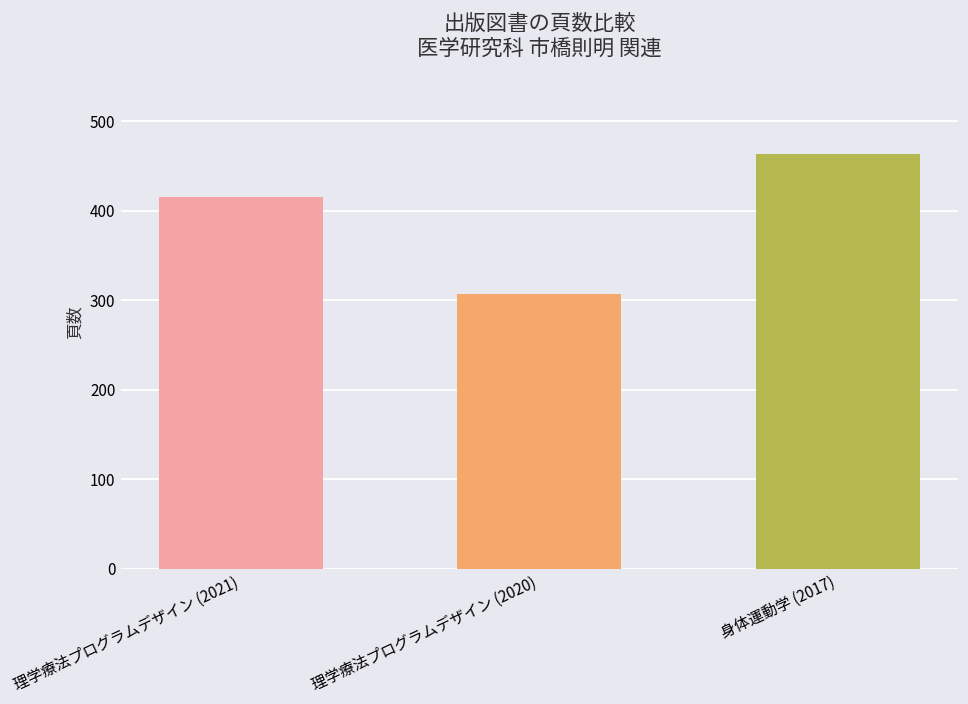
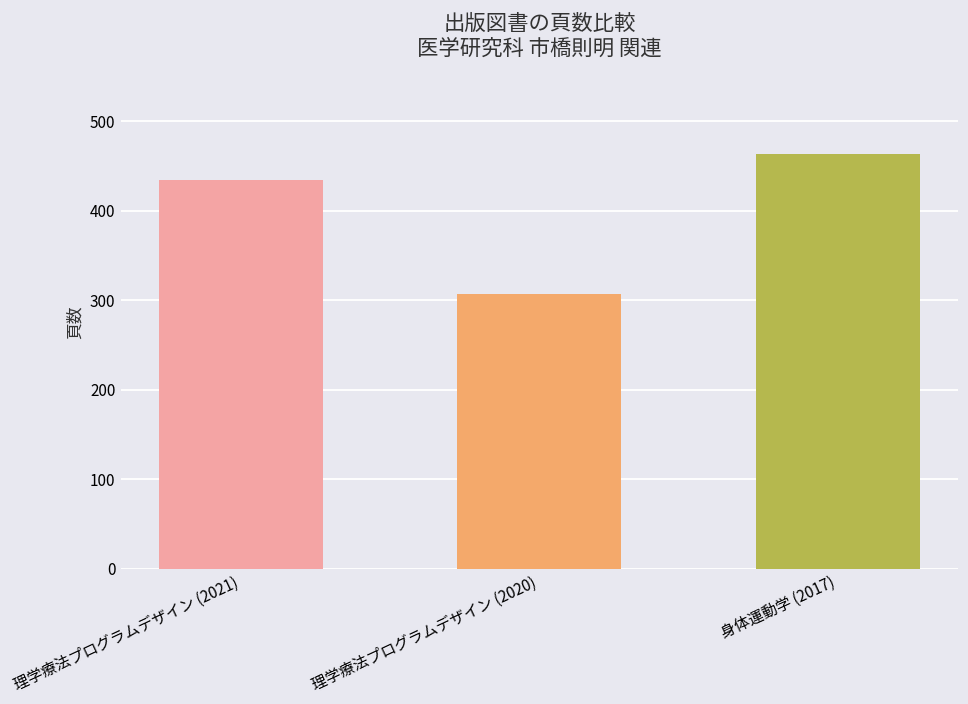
  {
-   "理学療法プログラムデザイン (2021)": 420,
+   "理学療法プログラムデザイン (2021)": 440,
    "理学療法プログラムデザイン (2020)": 310,
    "身体運動学 (2017)": 460
  }
